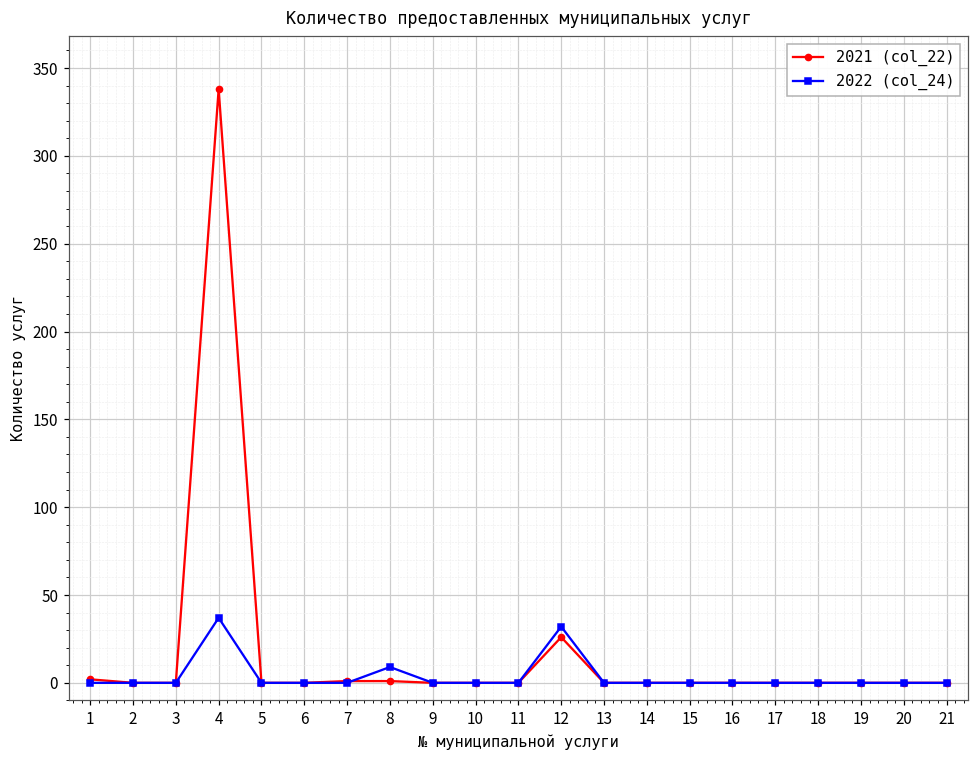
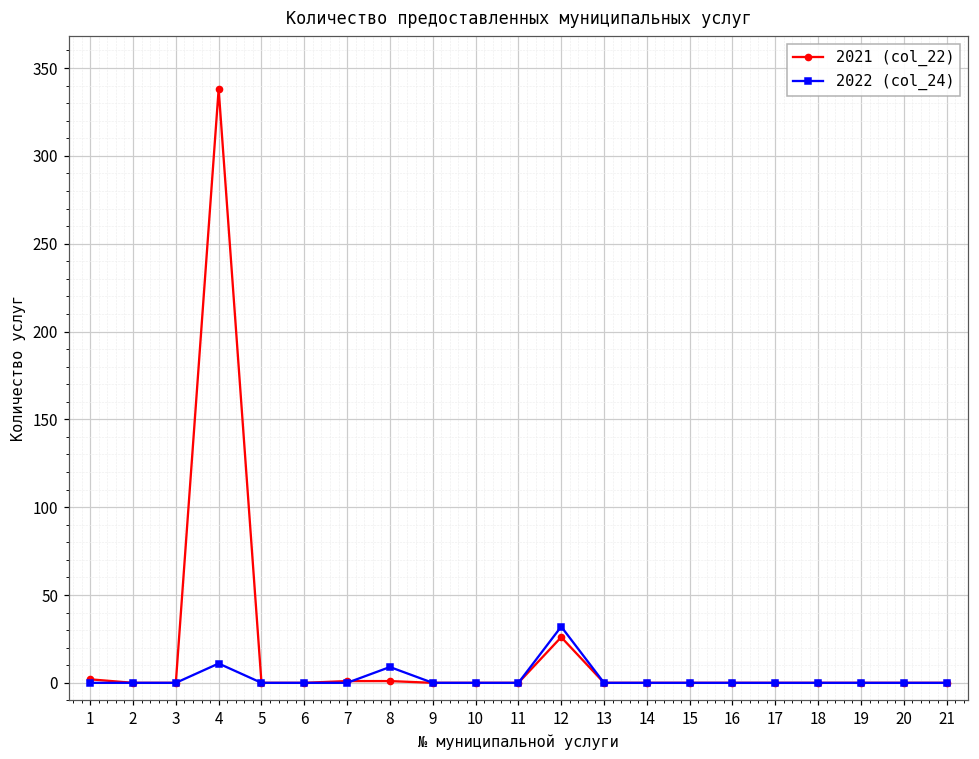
  {
    "2021 (col_22)": {
      "1": 2,
      "4": 338,
      "8": 1,
      "12": 26
    },
    "2022 (col_24)": {
      "1": 0,
-     "4": 37,
+     "4": 11,
      "8": 9,
      "12": 32
    }
  }
